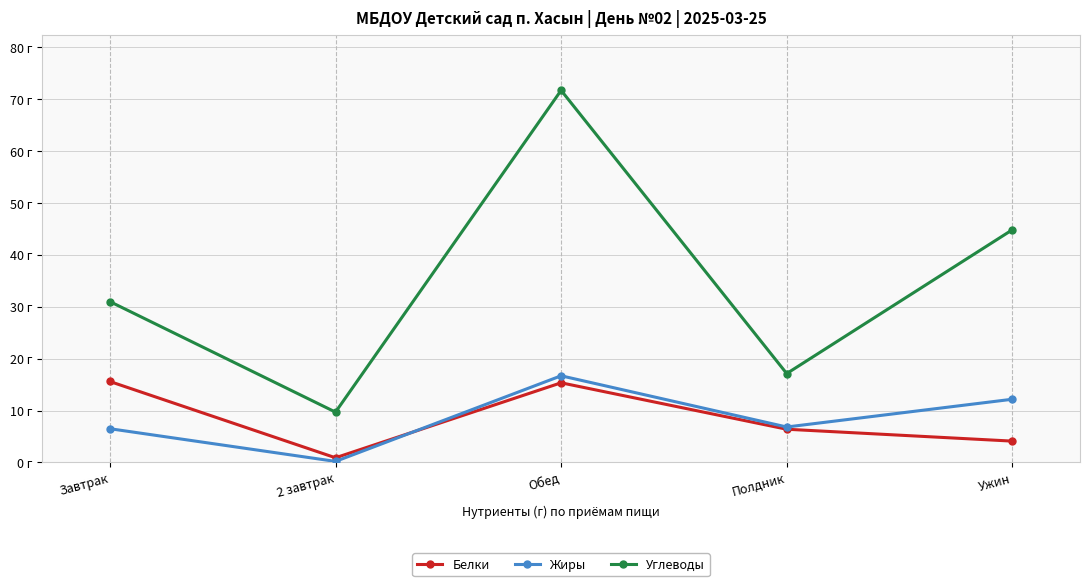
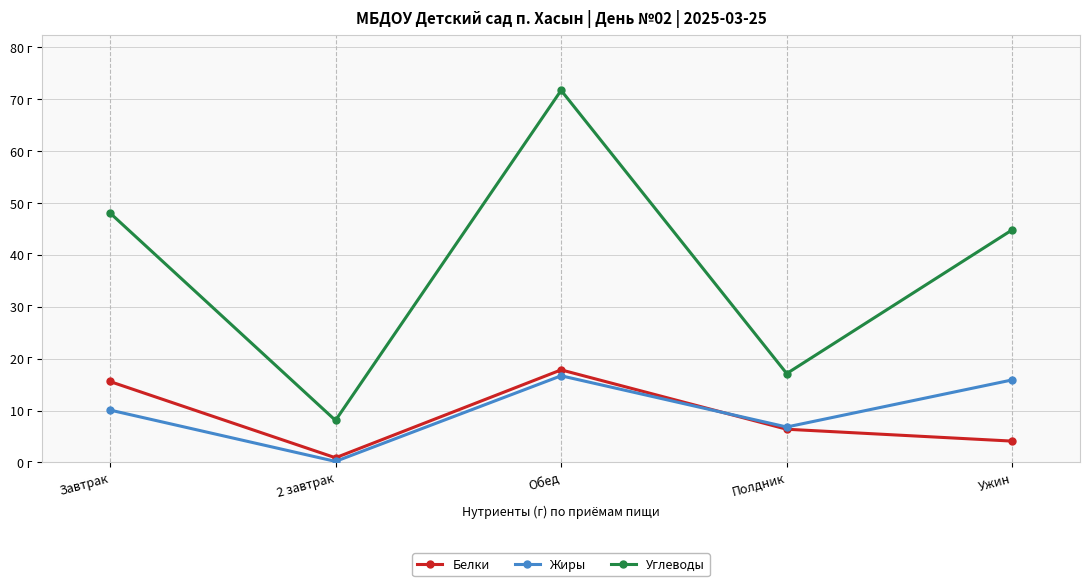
  {
    "Белки": {
      "Завтрак": "16 г",
      "2 завтрак": "1 г",
-     "Обед": "15 г",
+     "Обед": "18 г",
      "Ужин": "4 г"
    },
    "Жиры": {
-     "Завтрак": "7 г",
+     "Завтрак": "10 г",
      "2 завтрак": "0 г",
      "Обед": "17 г",
-     "Ужин": "12 г"
+     "Ужин": "16 г"
    },
    "Углеводы": {
-     "Завтрак": "31 г",
-     "2 завтрак": "10 г",
+     "Завтрак": "48 г",
+     "2 завтрак": "8 г",
      "Обед": "72 г",
      "Полдник": "17 г",
      "Ужин": "45 г"
    }
  }
